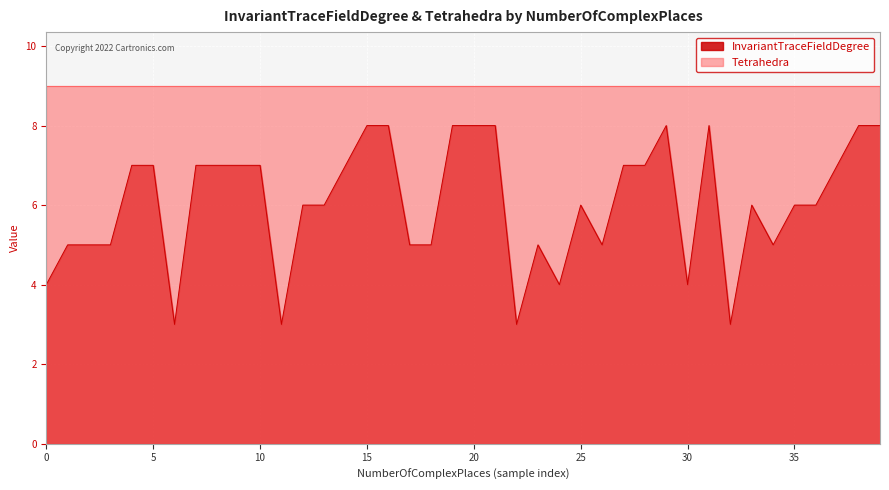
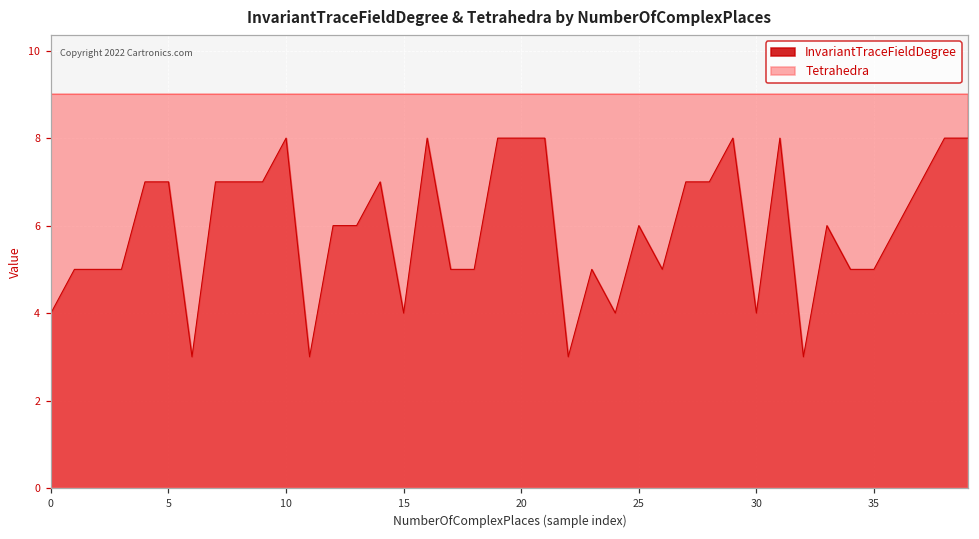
  {
    "InvariantTraceFieldDegree": {
      "0": 4,
      "5": 7,
-     "10": 7,
-     "15": 8,
+     "10": 8,
+     "15": 4,
      "20": 8,
      "25": 6,
      "30": 4,
-     "35": 6
+     "35": 5
    },
    "Tetrahedra": {
      "0": 9,
      "5": 9,
      "10": 9,
      "15": 9,
      "20": 9,
      "25": 9,
      "30": 9,
      "35": 9
    }
  }
